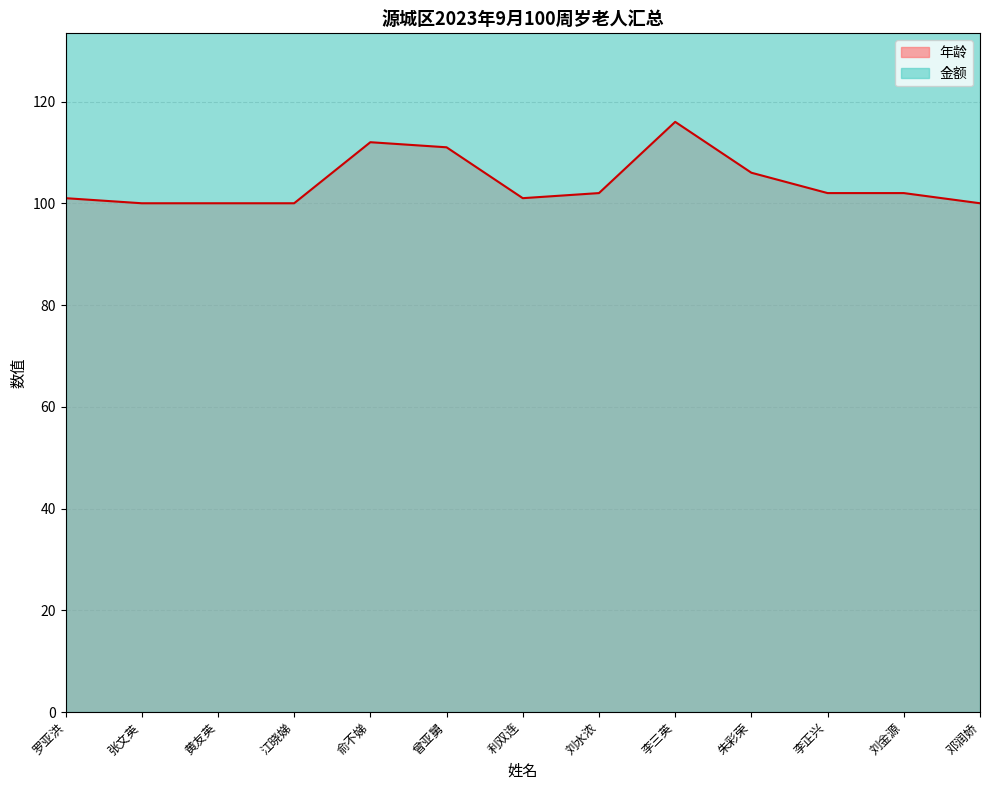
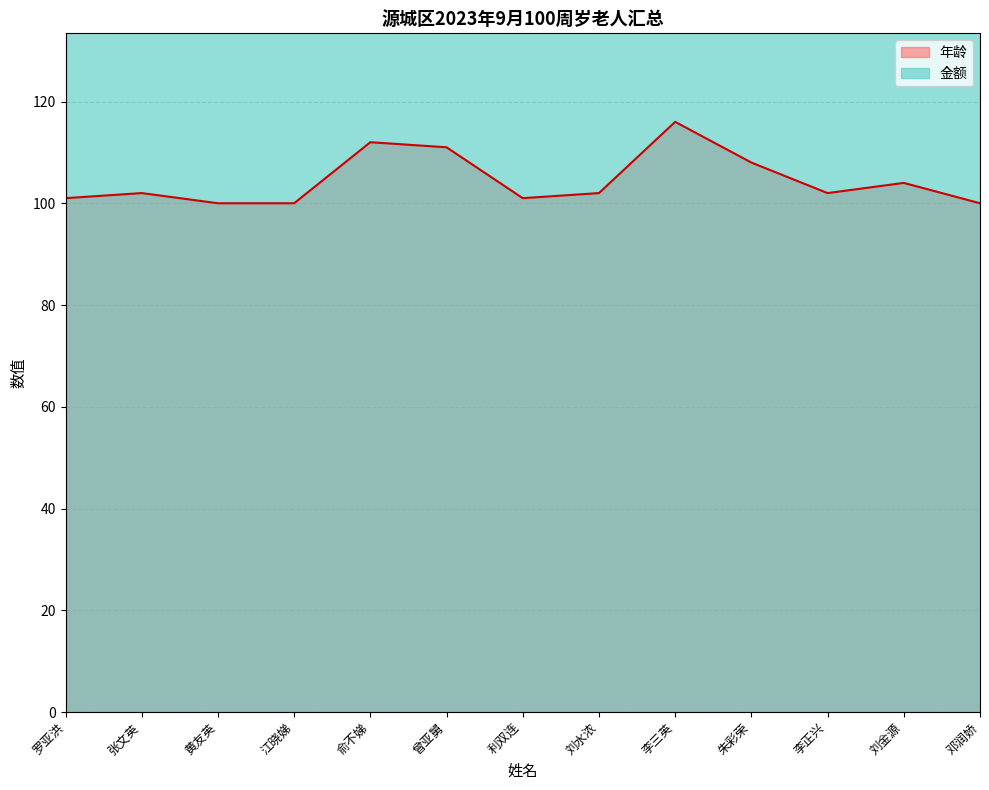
  {
    "年龄": {
      "罗亚洪": 101,
-     "张文英": 100,
+     "张文英": 102,
      "黄友英": 100,
      "江晓娣": 100,
      "俞不娣": 112,
      "曾亚舅": 111,
      "利双连": 101,
      "刘水浓": 102,
      "李三英": 116,
-     "朱彩荣": 106,
+     "朱彩荣": 108,
      "李正兴": 102,
-     "刘金源": 102,
+     "刘金源": 104,
      "邓润娇": 100
    }
  }
